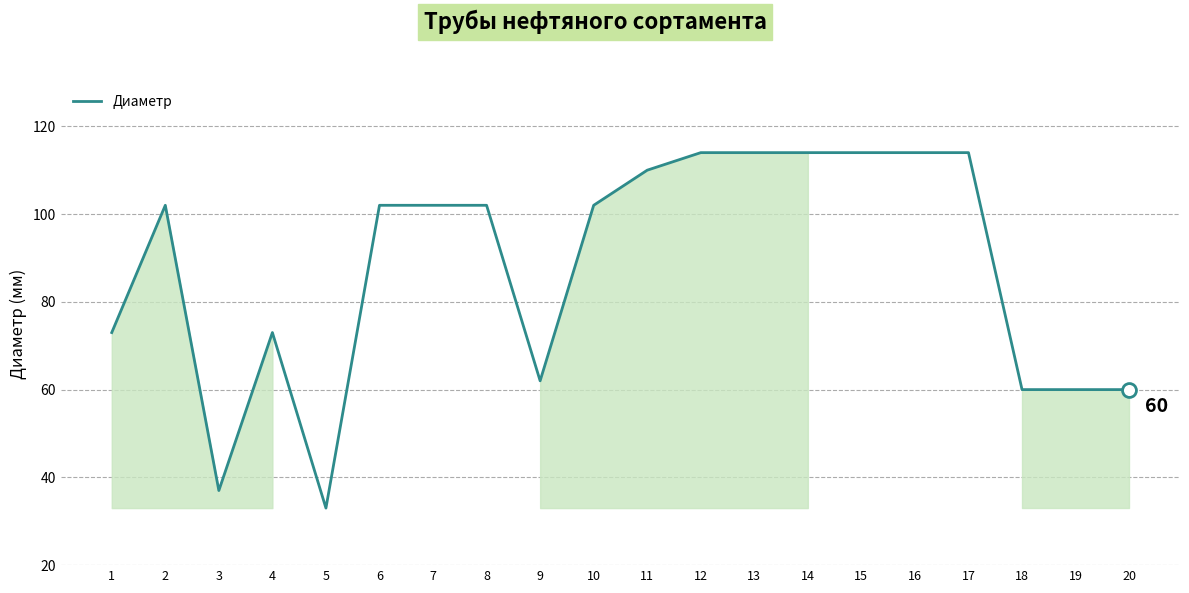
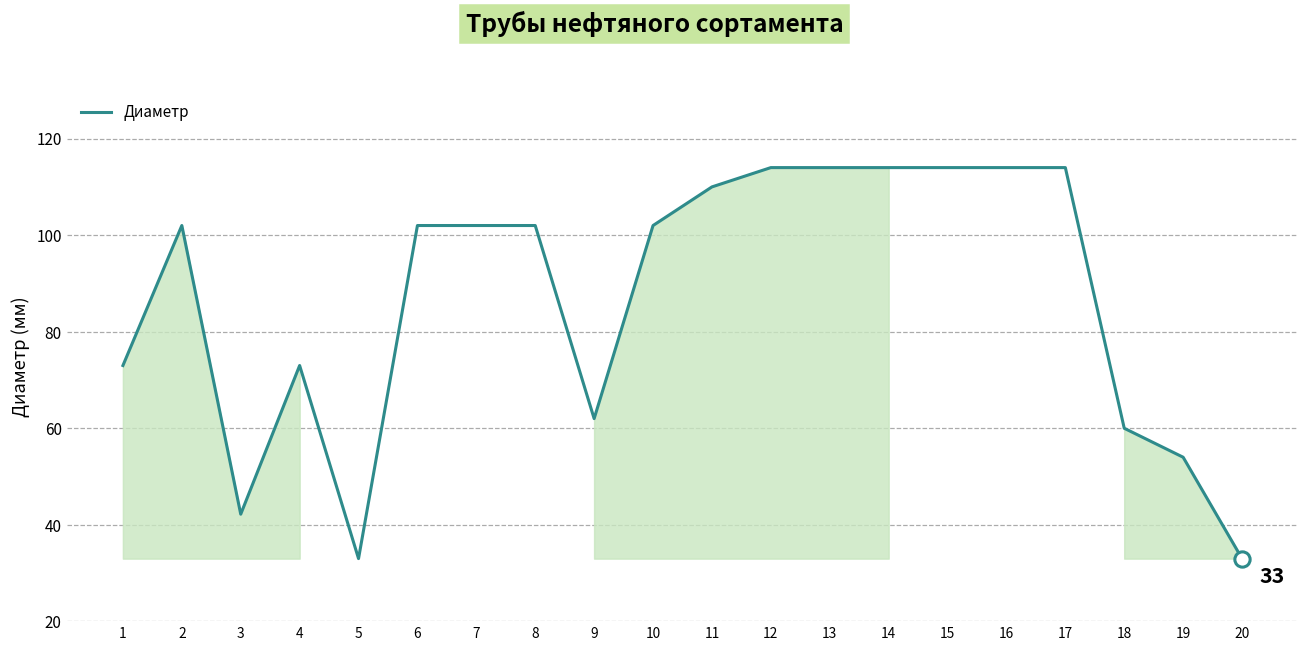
  {
    "Диаметр": {
-     "3": 37,
-     "19": 60,
-     "20": 60
+     "3": 42,
+     "19": 54,
+     "20": 33
    }
  }
